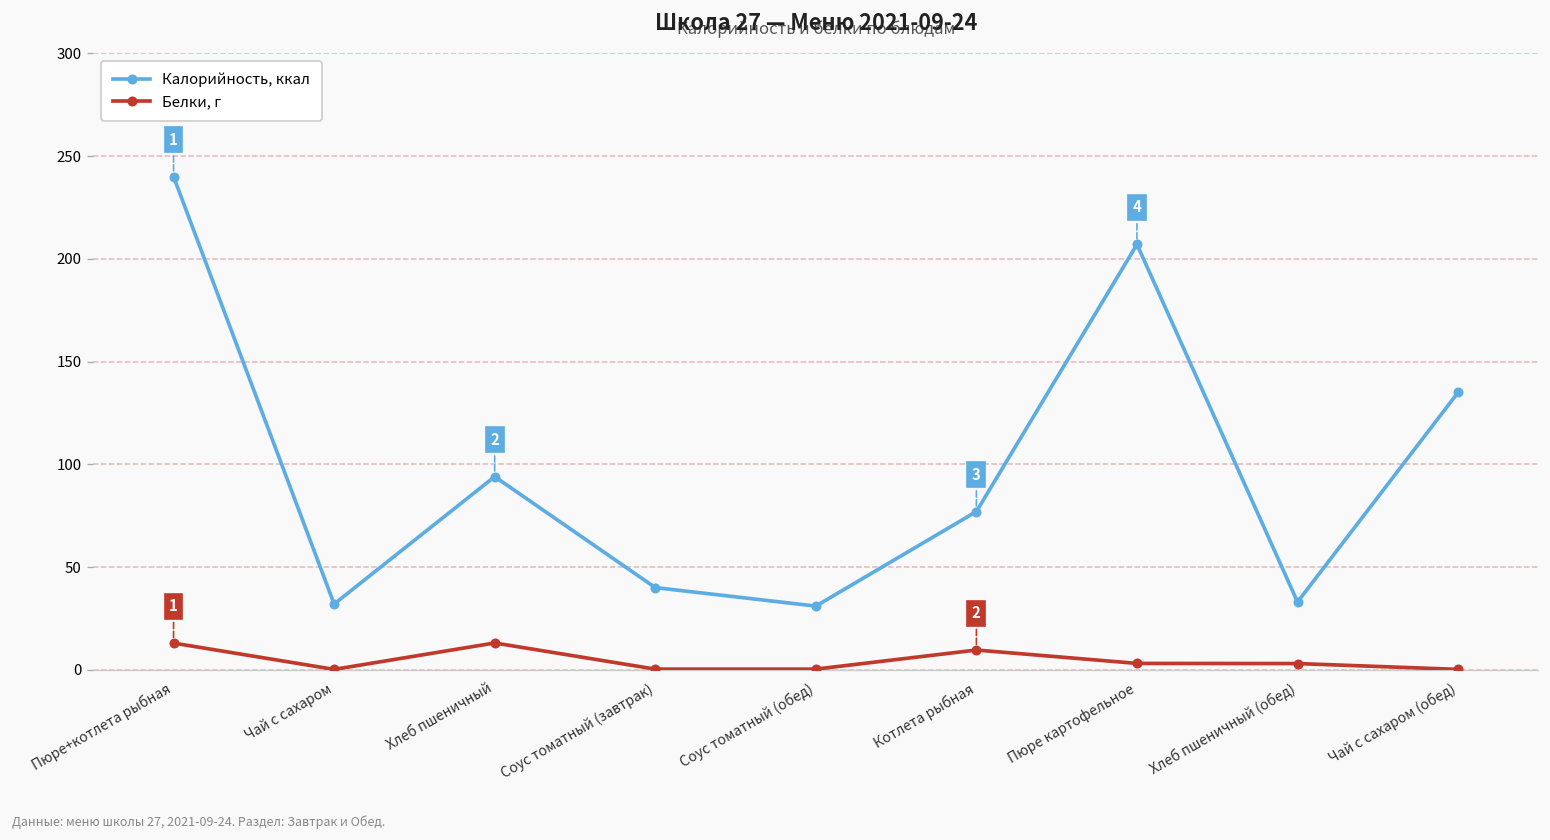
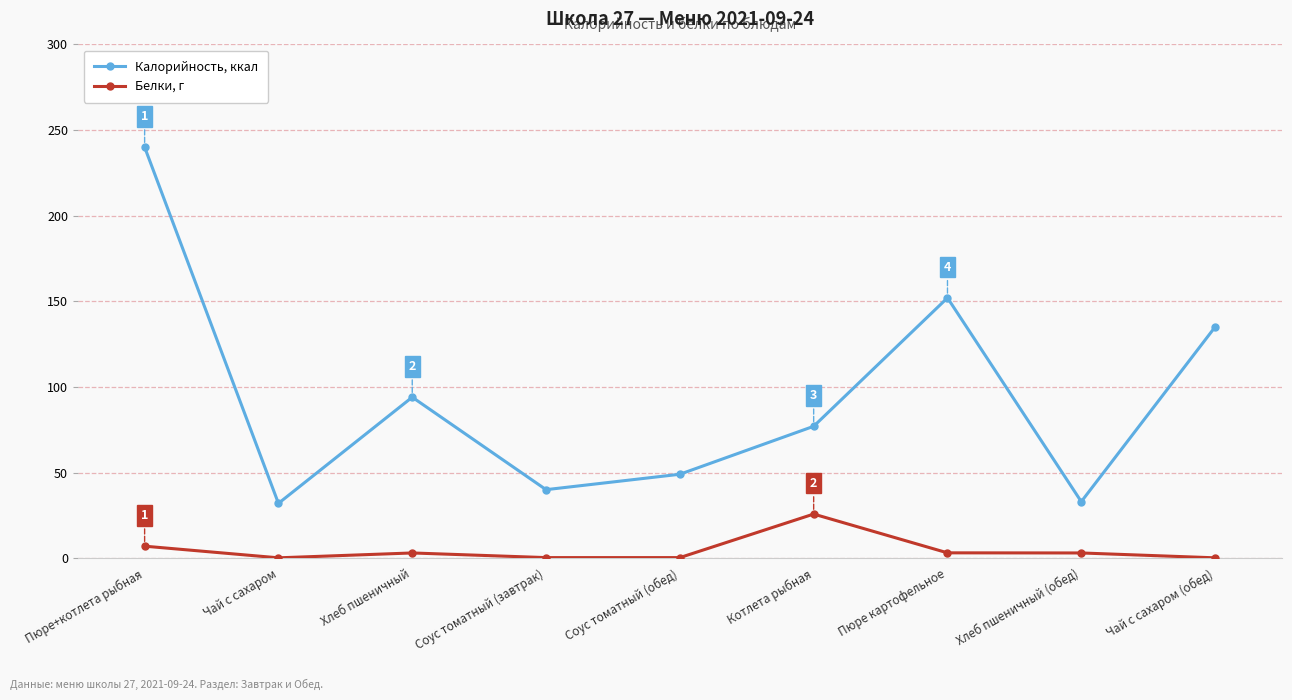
  {
    "Калорийность, ккал": {
      "Чай с сахаром": 32,
      "Соус томатный (завтрак)": 40,
-     "Соус томатный (обед)": 31,
-     "Пюре картофельное": 207,
+     "Соус томатный (обед)": 49,
+     "Пюре картофельное": 152,
      "Хлеб пшеничный (обед)": 33,
      "Чай с сахаром (обед)": 135
    },
    "Белки, г": {
-     "Пюре+котлета рыбная": 13,
+     "Пюре+котлета рыбная": 7,
      "Чай с сахаром": 0,
-     "Хлеб пшеничный": 13,
+     "Хлеб пшеничный": 3,
      "Соус томатный (завтрак)": 0,
      "Соус томатный (обед)": 0,
-     "Котлета рыбная": 10,
+     "Котлета рыбная": 26,
      "Пюре картофельное": 3,
      "Хлеб пшеничный (обед)": 3,
      "Чай с сахаром (обед)": 0
    }
  }
